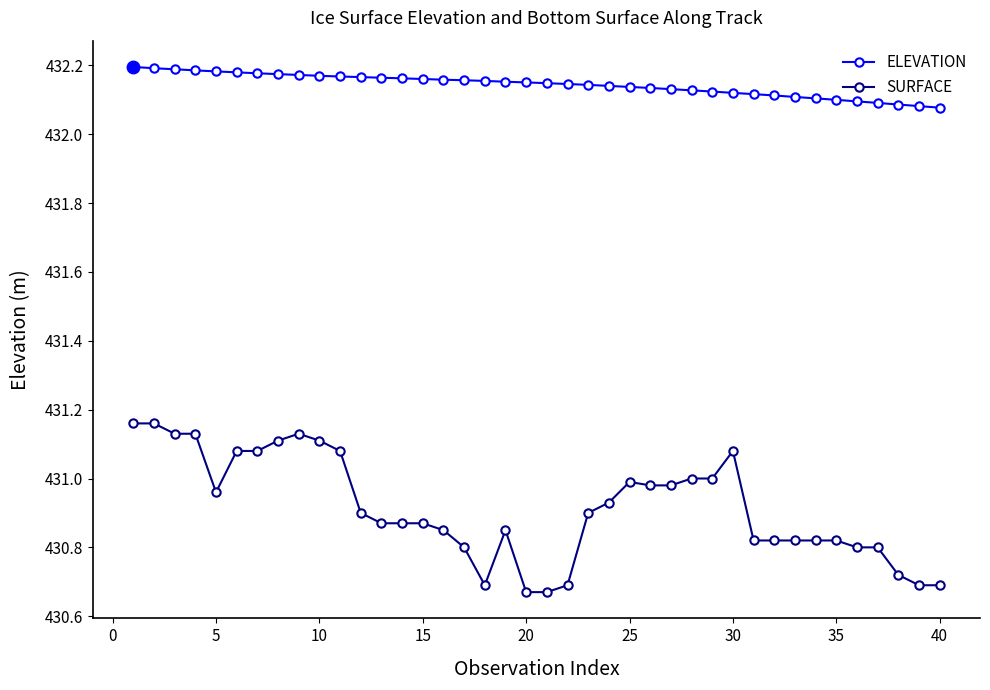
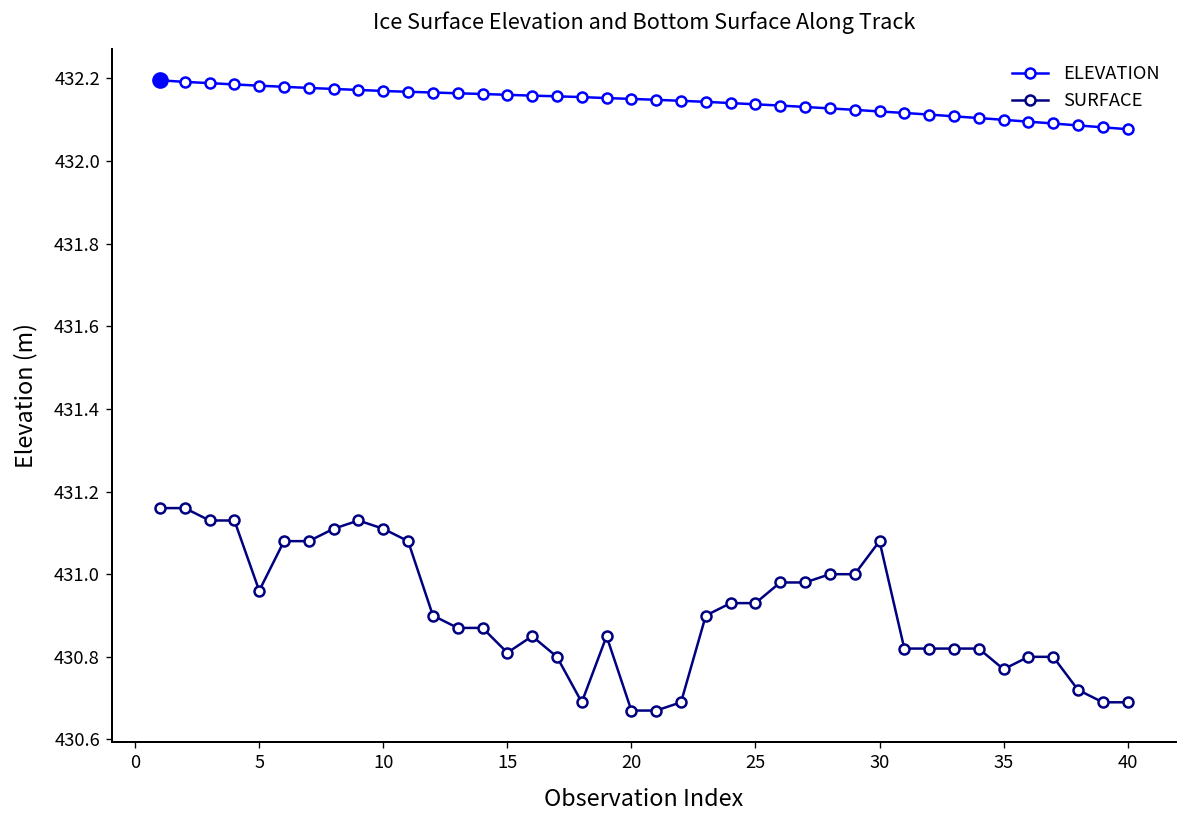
  {
    "SURFACE": {
      "5": 430.96,
      "10": 431.11,
-     "15": 430.87,
+     "15": 430.81,
      "20": 430.67,
-     "25": 430.99,
+     "25": 430.93,
      "30": 431.08,
-     "35": 430.82,
+     "35": 430.77,
      "40": 430.69
    }
  }
